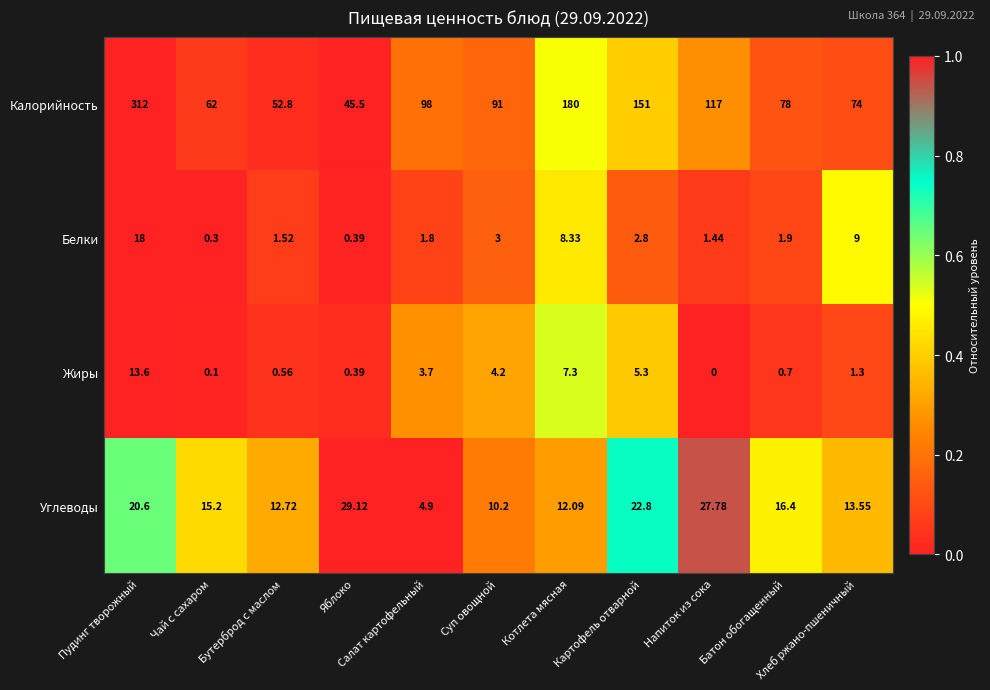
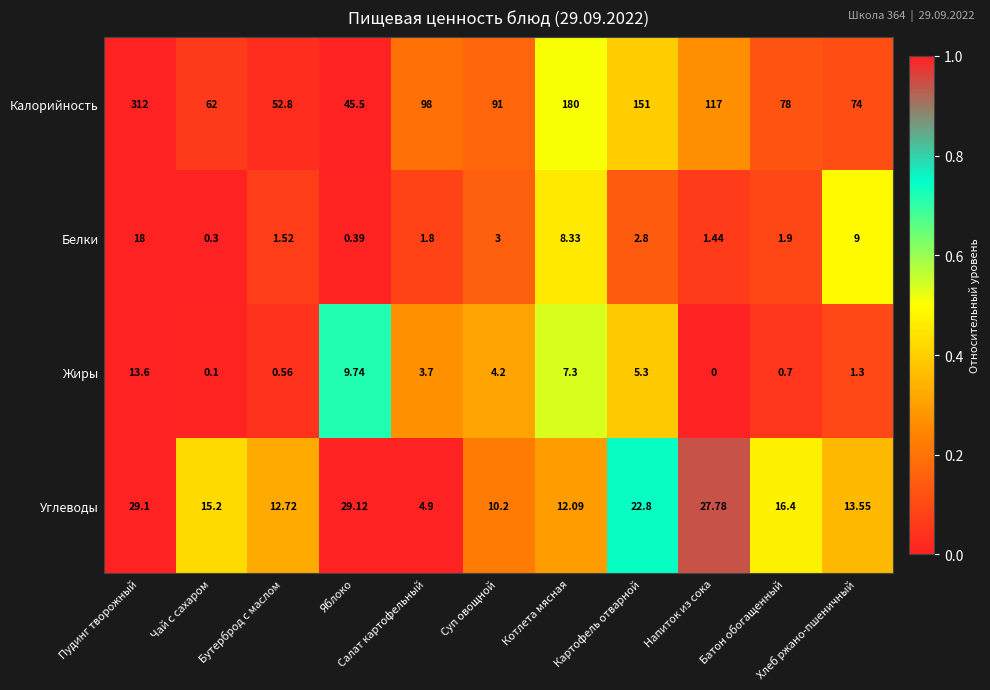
  {
    "Калорийность": {
      "Пудинг творожный": 312,
      "Чай с сахаром": 62,
      "Бутерброд с маслом": 52.8,
      "Яблоко": 45.5,
      "Салат картофельный": 98,
      "Суп овощной": 91,
      "Котлета мясная": 180,
      "Картофель отварной": 151,
      "Напиток из сока": 117,
      "Батон обогащенный": 78,
      "Хлеб ржано-пшеничный": 74
    },
    "Белки": {
      "Пудинг творожный": 18,
      "Чай с сахаром": 0.3,
      "Бутерброд с маслом": 1.52,
      "Яблоко": 0.39,
      "Салат картофельный": 1.8,
      "Суп овощной": 3,
      "Котлета мясная": 8.33,
      "Картофель отварной": 2.8,
      "Напиток из сока": 1.44,
      "Батон обогащенный": 1.9,
      "Хлеб ржано-пшеничный": 9
    },
    "Жиры": {
      "Пудинг творожный": 13.6,
      "Чай с сахаром": 0.1,
      "Бутерброд с маслом": 0.56,
-     "Яблоко": 0.39,
+     "Яблоко": 9.74,
      "Салат картофельный": 3.7,
      "Суп овощной": 4.2,
      "Котлета мясная": 7.3,
      "Картофель отварной": 5.3,
      "Напиток из сока": 0,
      "Батон обогащенный": 0.7,
      "Хлеб ржано-пшеничный": 1.3
    },
    "Углеводы": {
-     "Пудинг творожный": 20.6,
+     "Пудинг творожный": 29.1,
      "Чай с сахаром": 15.2,
      "Бутерброд с маслом": 12.72,
      "Яблоко": 29.12,
      "Салат картофельный": 4.9,
      "Суп овощной": 10.2,
      "Котлета мясная": 12.09,
      "Картофель отварной": 22.8,
      "Напиток из сока": 27.78,
      "Батон обогащенный": 16.4,
      "Хлеб ржано-пшеничный": 13.55
    }
  }
